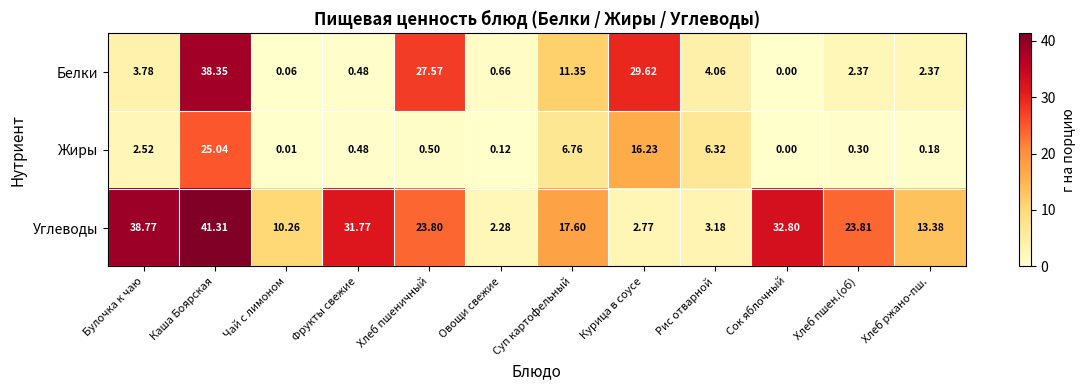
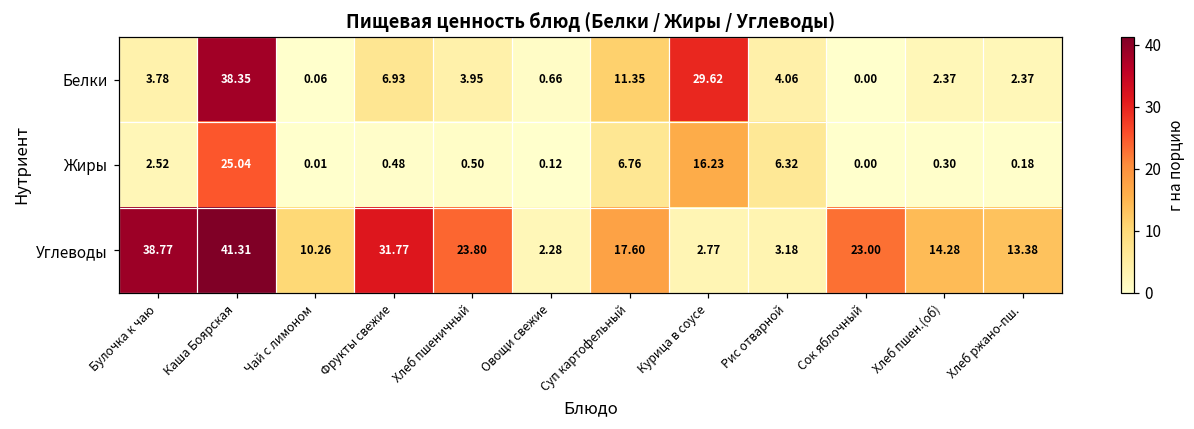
  {
    "Белки": {
      "Булочка к чаю": 3.78,
      "Каша Боярская": 38.35,
      "Чай с лимоном": 0.06,
-     "Фрукты свежие": 0.48,
-     "Хлеб пшеничный": 27.57,
+     "Фрукты свежие": 6.93,
+     "Хлеб пшеничный": 3.95,
      "Овощи свежие": 0.66,
      "Суп картофельный": 11.35,
      "Курица в соусе": 29.62,
      "Рис отварной": 4.06,
      "Сок яблочный": 0.00,
      "Хлеб пшен.(об)": 2.37,
      "Хлеб ржано-пш.": 2.37
    },
    "Жиры": {
      "Булочка к чаю": 2.52,
      "Каша Боярская": 25.04,
      "Чай с лимоном": 0.01,
      "Фрукты свежие": 0.48,
      "Хлеб пшеничный": 0.50,
      "Овощи свежие": 0.12,
      "Суп картофельный": 6.76,
      "Курица в соусе": 16.23,
      "Рис отварной": 6.32,
      "Сок яблочный": 0.00,
      "Хлеб пшен.(об)": 0.30,
      "Хлеб ржано-пш.": 0.18
    },
    "Углеводы": {
      "Булочка к чаю": 38.77,
      "Каша Боярская": 41.31,
      "Чай с лимоном": 10.26,
      "Фрукты свежие": 31.77,
      "Хлеб пшеничный": 23.80,
      "Овощи свежие": 2.28,
      "Суп картофельный": 17.60,
      "Курица в соусе": 2.77,
      "Рис отварной": 3.18,
-     "Сок яблочный": 32.80,
-     "Хлеб пшен.(об)": 23.81,
+     "Сок яблочный": 23.00,
+     "Хлеб пшен.(об)": 14.28,
      "Хлеб ржано-пш.": 13.38
    }
  }
